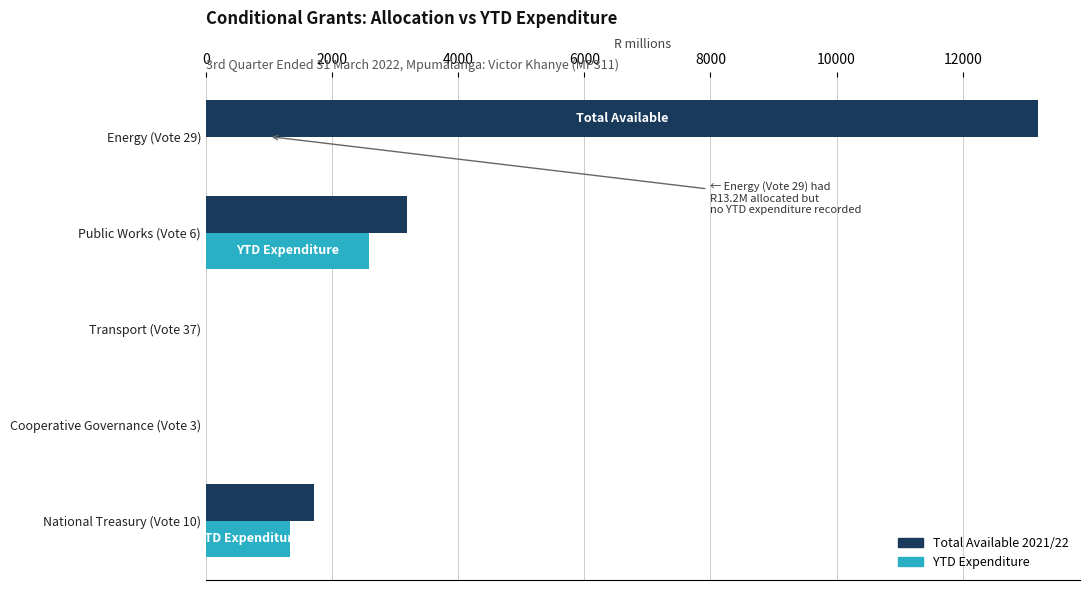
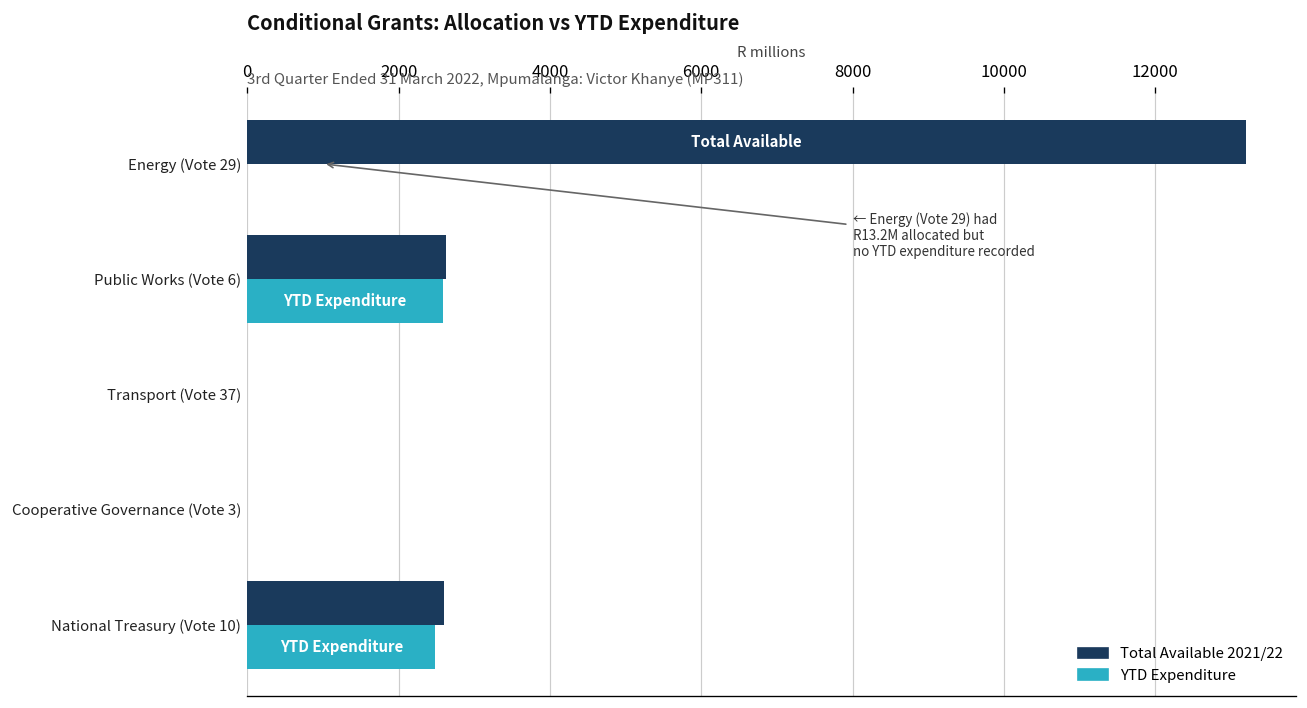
  {
    "Total Available 2021/22": {
      "Energy (Vote 29)": 13200,
-     "Public Works (Vote 6)": 3200,
+     "Public Works (Vote 6)": 2600,
      "Transport (Vote 37)": 0,
      "Cooperative Governance (Vote 3)": 0,
-     "National Treasury (Vote 10)": 1700
+     "National Treasury (Vote 10)": 2600
    },
    "YTD Expenditure": {
      "Energy (Vote 29)": 0,
      "Public Works (Vote 6)": 2600,
      "Transport (Vote 37)": 0,
      "Cooperative Governance (Vote 3)": 0,
-     "National Treasury (Vote 10)": 1300
+     "National Treasury (Vote 10)": 2500
    }
  }
